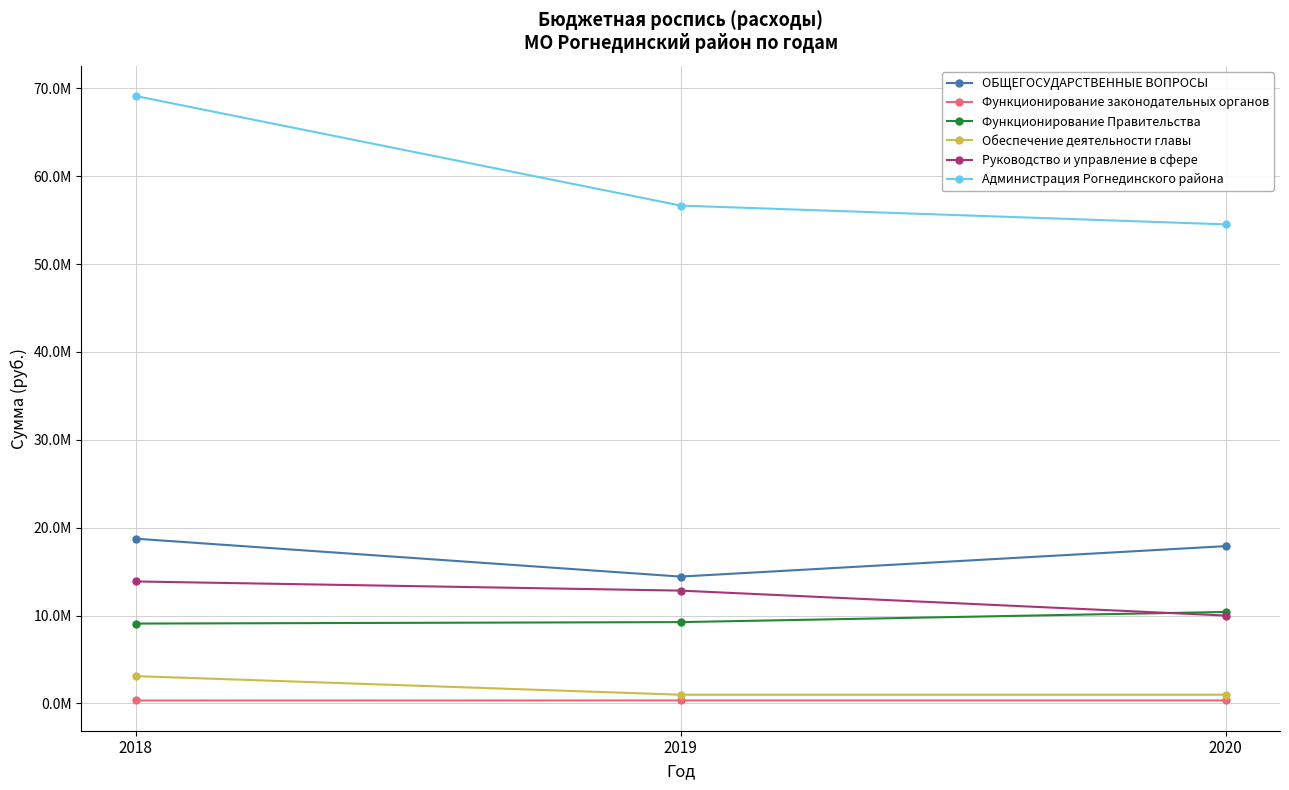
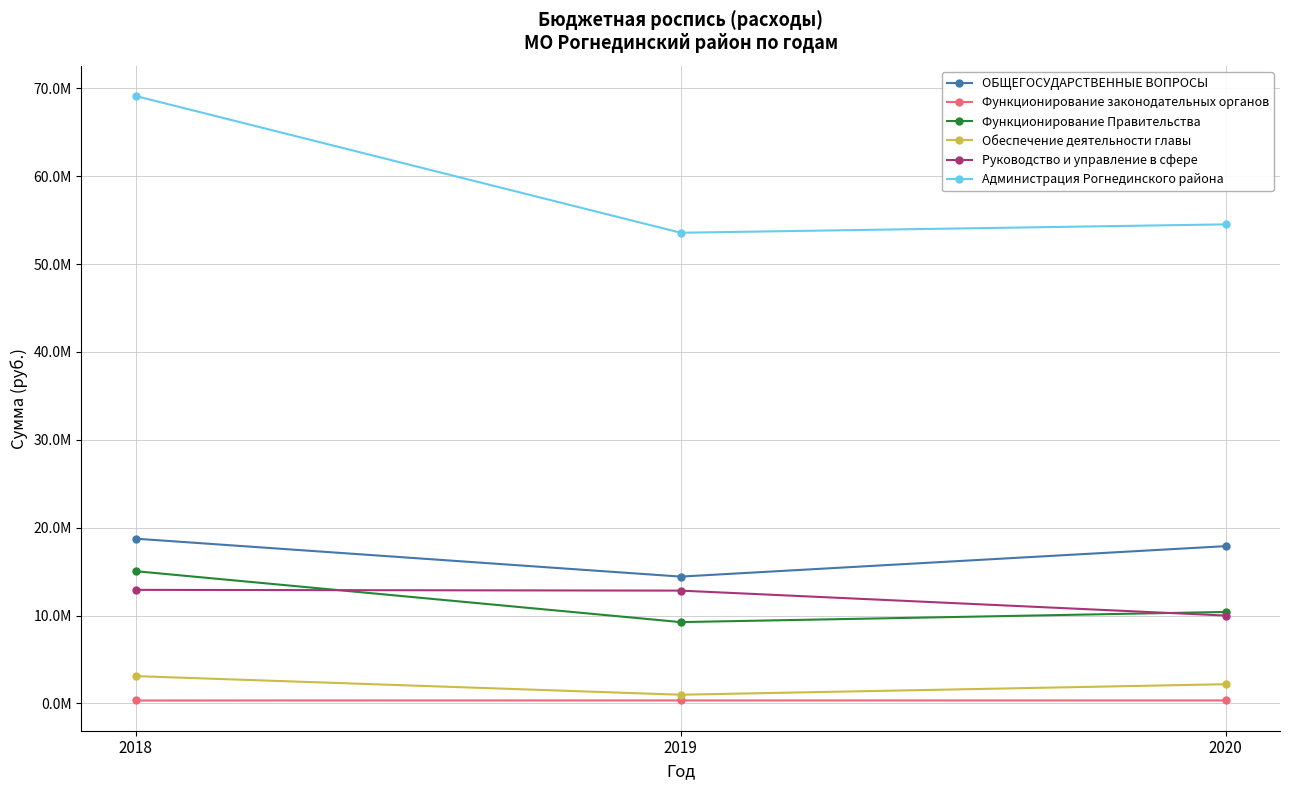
  {
    "ОБЩЕГОСУДАРСТВЕННЫЕ ВОПРОСЫ": {
      "2018": 19000000,
      "2019": 14000000,
      "2020": 18000000
    },
    "Функционирование законодательных органов": {
      "2018": 0,
      "2019": 0,
      "2020": 0
    },
    "Функционирование Правительства": {
-     "2018": 9000000,
+     "2018": 15000000,
      "2019": 9000000,
      "2020": 10000000
    },
    "Обеспечение деятельности главы": {
      "2018": 3000000,
      "2019": 1000000,
-     "2020": 1000000
+     "2020": 2000000
    },
    "Руководство и управление в сфере": {
-     "2018": 14000000,
+     "2018": 13000000,
      "2019": 13000000,
      "2020": 10000000
    },
    "Администрация Рогнединского района": {
      "2018": 69000000,
-     "2019": 57000000,
+     "2019": 54000000,
      "2020": 55000000
    }
  }
